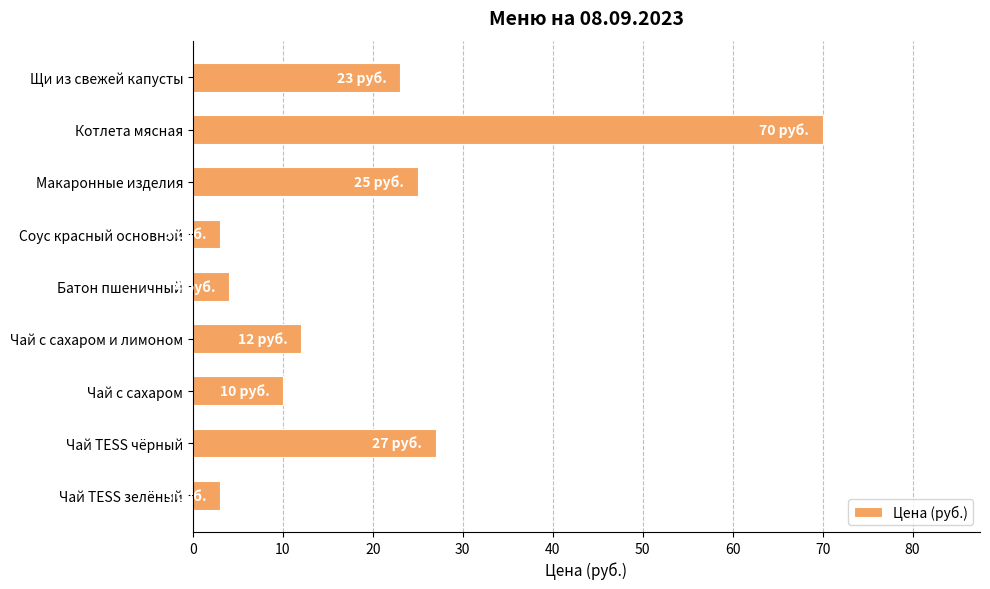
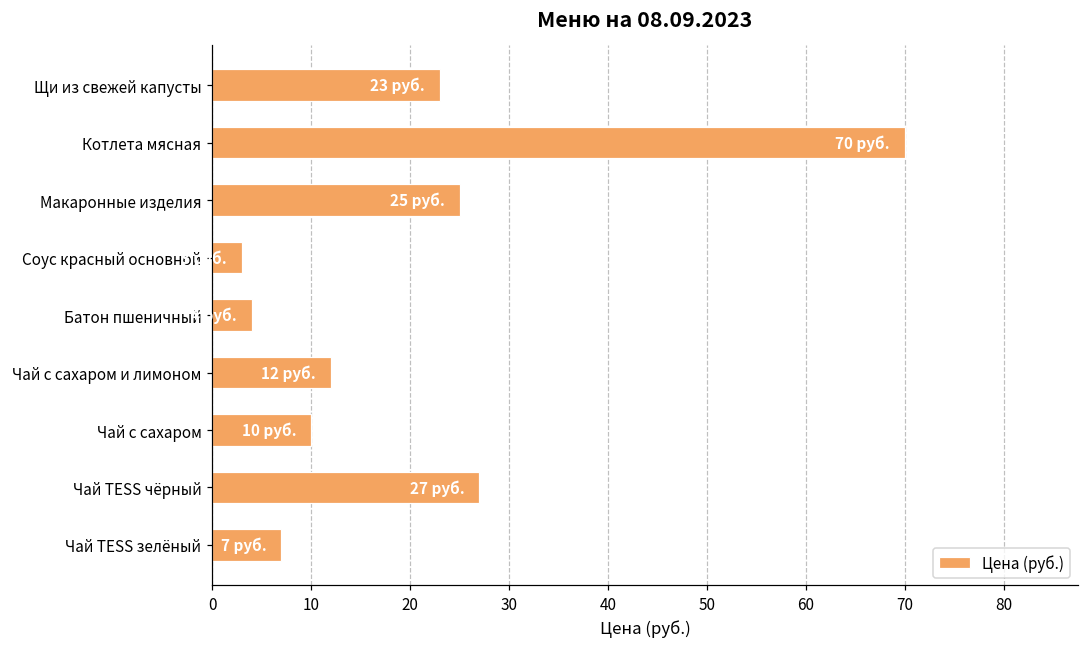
  {
    "Соус красный основной": 3,
-   "Чай TESS зелёный": 3
+   "Чай TESS зелёный": 7
  }
